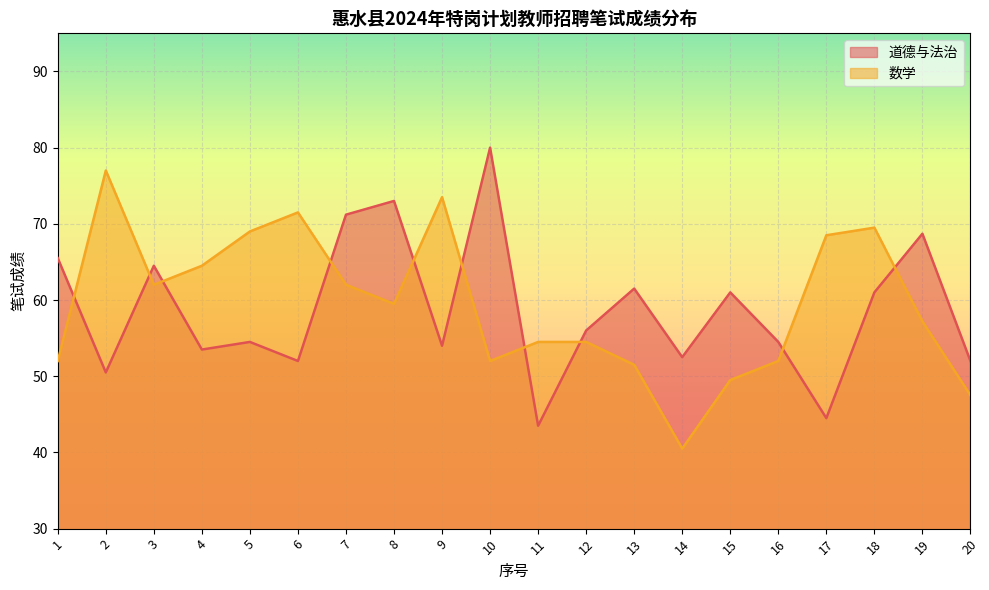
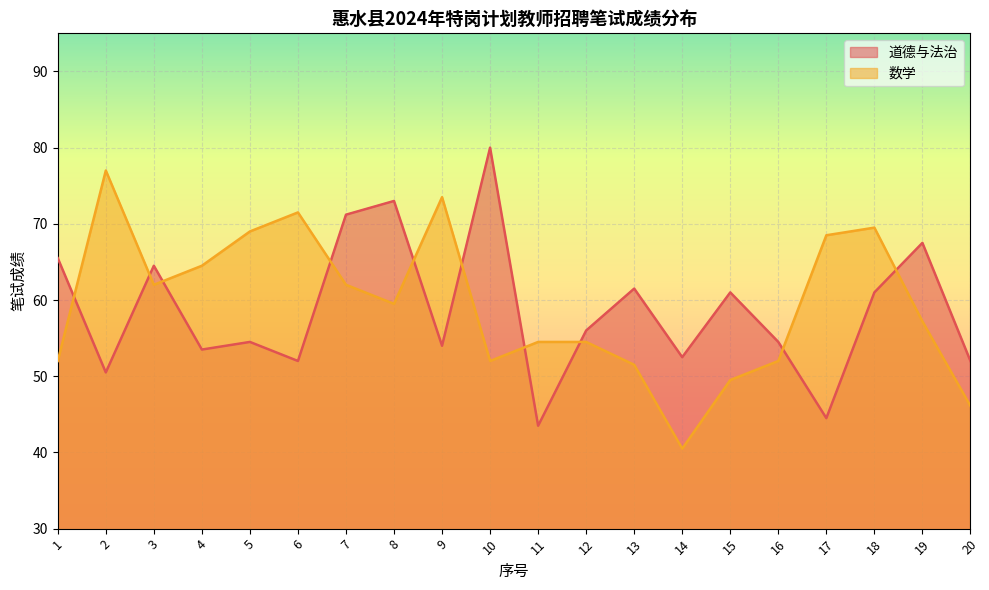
  {
    "道德与法治": {
      "1": 66,
      "2": 51,
      "3": 65,
      "4": 54,
      "5": 55,
      "6": 52,
      "7": 71,
      "8": 73,
      "9": 54,
      "10": 80,
      "11": 44,
      "12": 56,
      "13": 62,
      "14": 53,
      "15": 61,
      "16": 55,
      "17": 45,
      "18": 61,
-     "19": 69,
+     "19": 68,
      "20": 52
    },
    "数学": {
      "1": 52,
      "2": 77,
      "3": 62,
      "4": 65,
      "5": 69,
      "6": 72,
      "7": 62,
      "8": 60,
      "9": 74,
      "10": 52,
      "11": 55,
      "12": 55,
      "13": 52,
      "14": 41,
      "15": 50,
      "16": 52,
      "17": 69,
      "18": 70,
      "19": 57,
-     "20": 48
+     "20": 46
    }
  }
